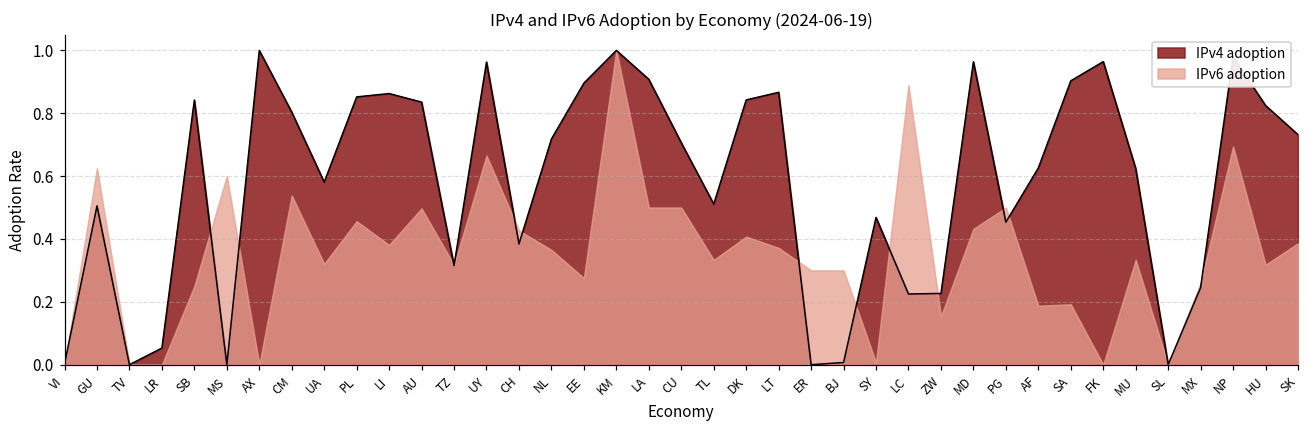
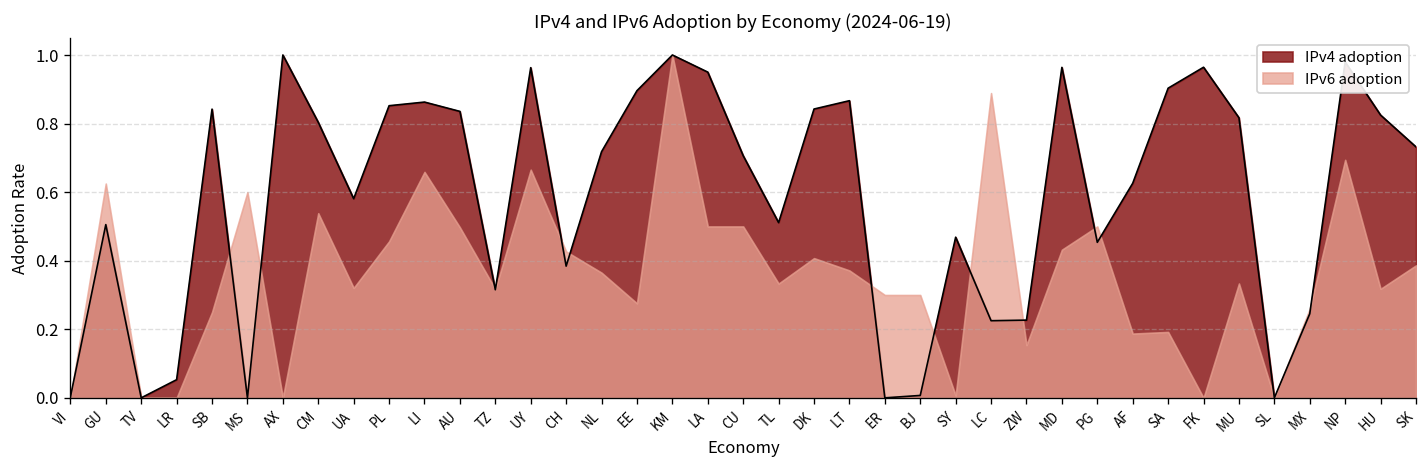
  {
    "IPv4 adoption": {
      "GU": 0.51,
      "LR": 0.05,
      "SB": 0.84,
      "MS": 0.00,
      "AX": 1.00,
      "CM": 0.80,
      "UA": 0.58,
      "PL": 0.85,
      "LI": 0.86,
      "AU": 0.84,
      "UY": 0.96,
      "CH": 0.38,
      "NL": 0.72,
      "EE": 0.90,
-     "LA": 0.91,
+     "LA": 0.95,
      "CU": 0.71,
      "TL": 0.51,
      "DK": 0.84,
      "LT": 0.87,
      "ER": 0.00,
      "BJ": 0.01,
      "SY": 0.47,
      "LC": 0.23,
      "ZW": 0.23,
      "MD": 0.96,
      "PG": 0.45,
      "AF": 0.63,
      "SA": 0.90,
      "FK": 0.96,
-     "MU": 0.62,
+     "MU": 0.82,
      "MX": 0.25,
      "HU": 0.82,
      "SK": 0.73
    },
    "IPv6 adoption": {
      "GU": 0.63,
      "LR": 0.00,
      "SB": 0.25,
      "MS": 0.60,
      "AX": 0.00,
      "CM": 0.54,
      "UA": 0.32,
      "PL": 0.46,
-     "LI": 0.38,
+     "LI": 0.66,
      "AU": 0.50,
      "UY": 0.67,
      "CH": 0.43,
      "NL": 0.37,
      "EE": 0.28,
      "LA": 0.50,
      "CU": 0.50,
      "TL": 0.33,
      "DK": 0.41,
      "LT": 0.37,
      "ER": 0.30,
      "BJ": 0.30,
      "LC": 0.89,
      "ZW": 0.15,
      "MD": 0.43,
      "PG": 0.50,
      "AF": 0.19,
      "SA": 0.19,
      "FK": 0.00,
      "MU": 0.33,
      "MX": 0.26,
      "NP": 0.69,
      "HU": 0.32,
      "SK": 0.39
    }
  }
